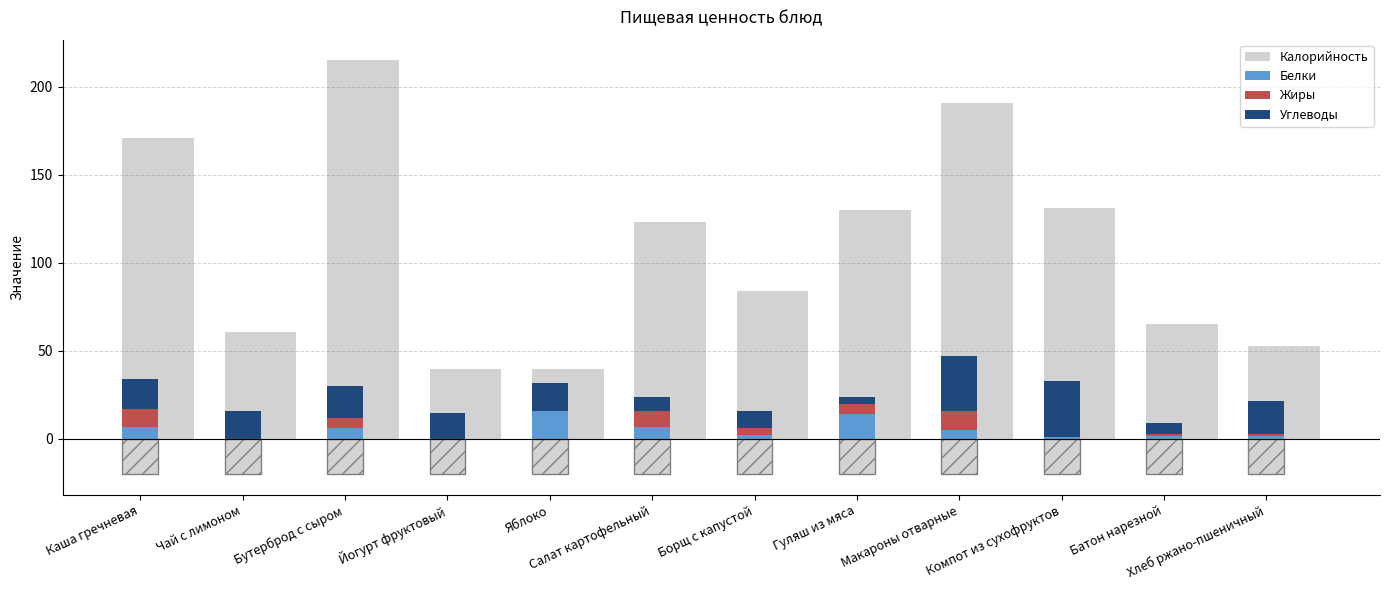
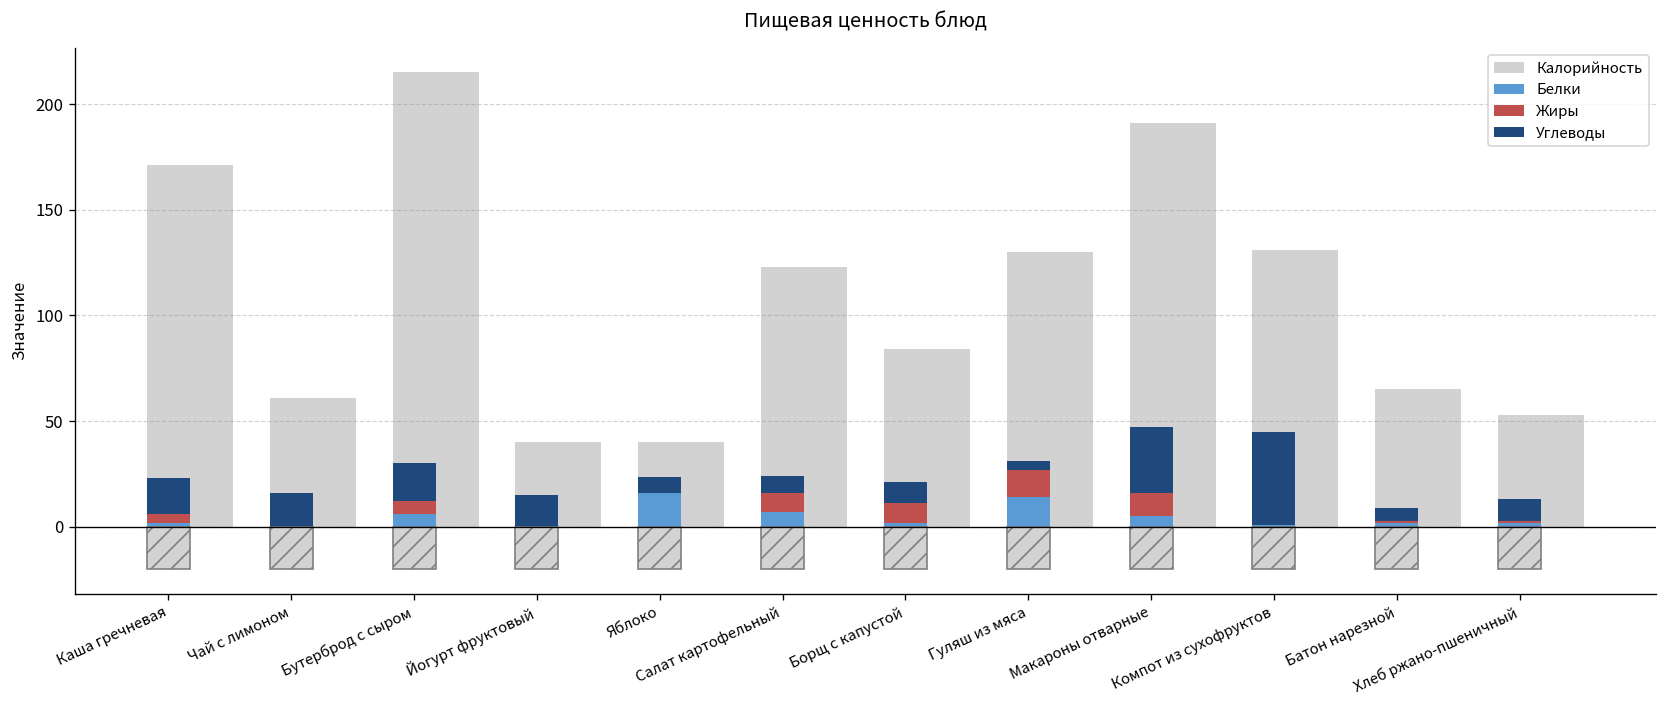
  {
    "Белки": {
-     "Каша гречневая": 7,
+     "Каша гречневая": 2,
      "Чай с лимоном": 0,
      "Йогурт фруктовый": 0
    },
    "Жиры": {
-     "Каша гречневая": 10,
+     "Каша гречневая": 4,
      "Чай с лимоном": 0,
      "Йогурт фруктовый": 0,
-     "Борщ с капустой": 4,
-     "Гуляш из мяса": 6,
+     "Борщ с капустой": 9,
+     "Гуляш из мяса": 13,
      "Компот из сухофруктов": 0
    },
    "Углеводы": {
-     "Яблоко": 16,
-     "Компот из сухофруктов": 32,
-     "Хлеб ржано-пшеничный": 19
+     "Яблоко": 8,
+     "Компот из сухофруктов": 44,
+     "Хлеб ржано-пшеничный": 11
    }
  }
